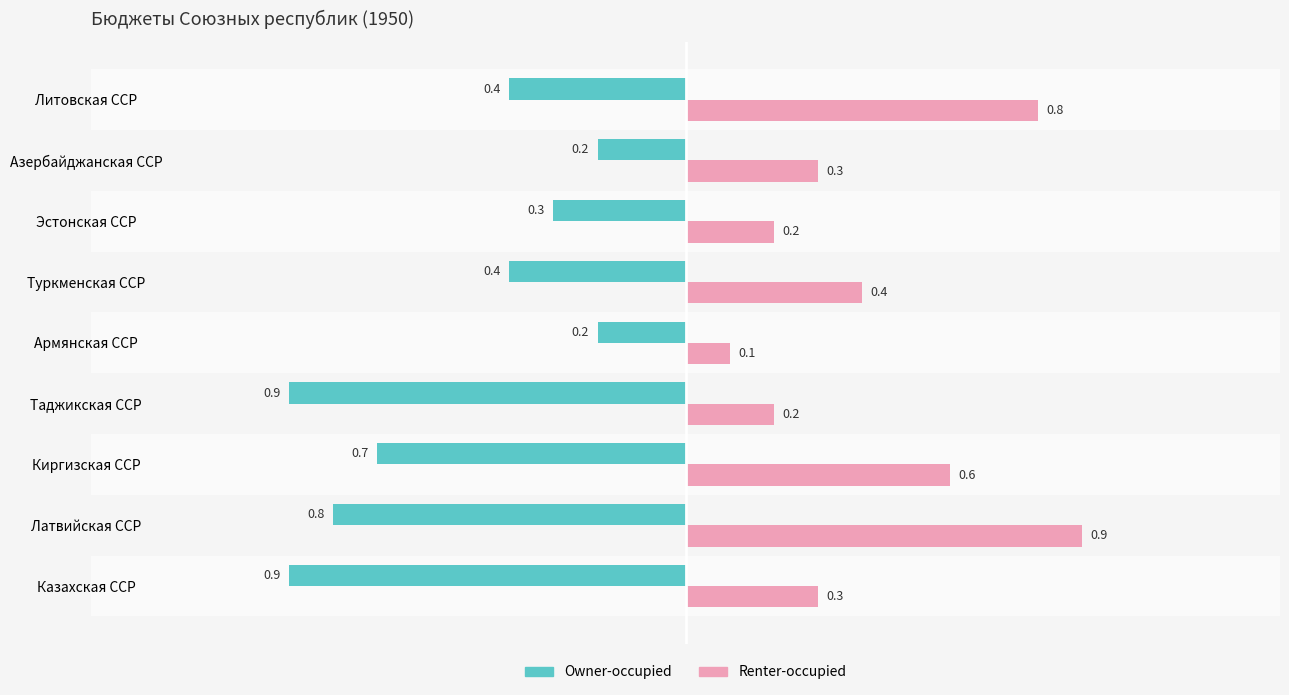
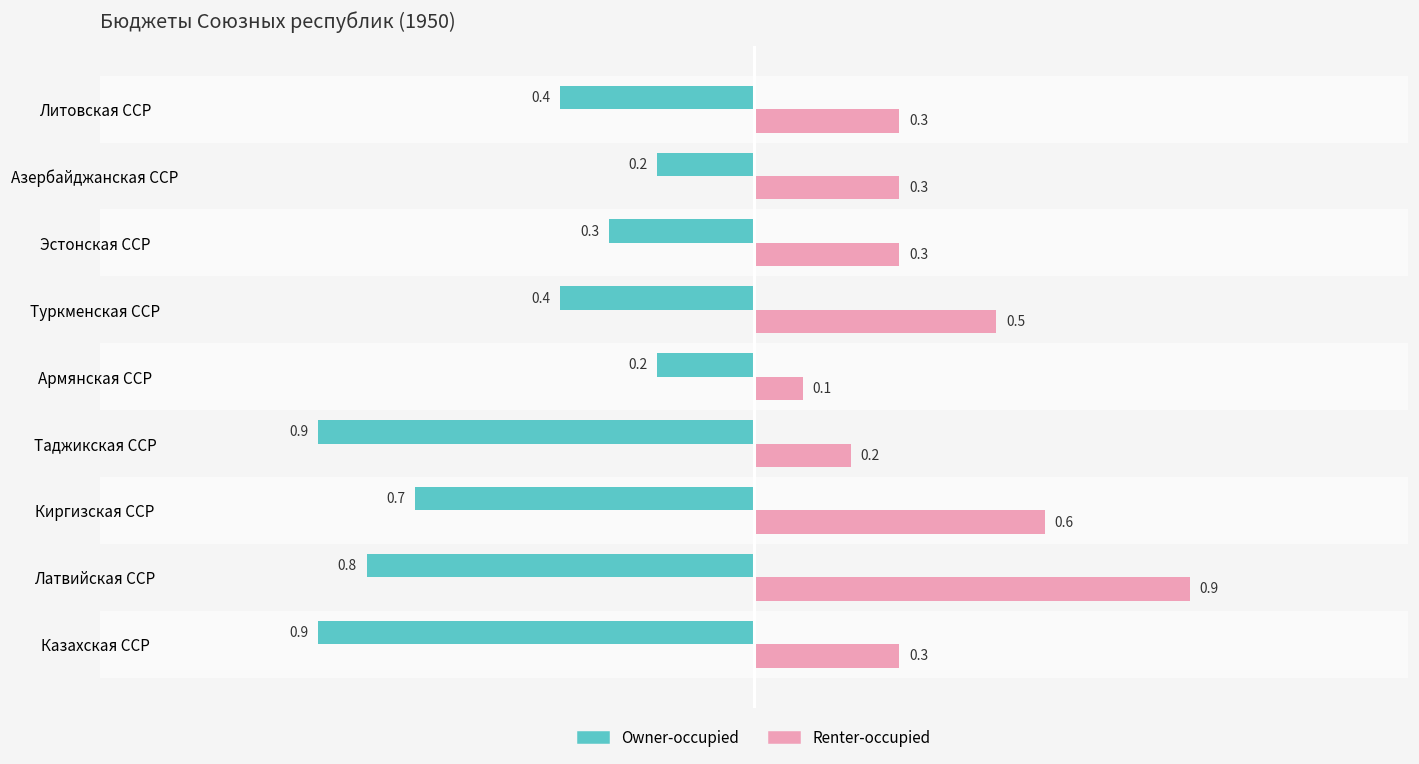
  {
    "Renter-occupied": {
-     "Литовская ССР": 0.8,
+     "Литовская ССР": 0.3,
      "Азербайджанская ССР": 0.3,
-     "Эстонская ССР": 0.2,
-     "Туркменская ССР": 0.4,
+     "Эстонская ССР": 0.3,
+     "Туркменская ССР": 0.5,
      "Армянская ССР": 0.1,
      "Таджикская ССР": 0.2,
      "Киргизская ССР": 0.6,
      "Латвийская ССР": 0.9,
      "Казахская ССР": 0.3
    }
  }
